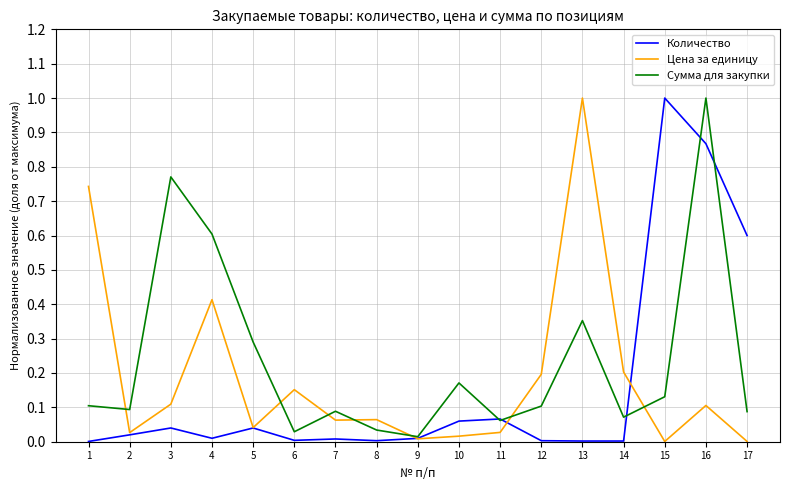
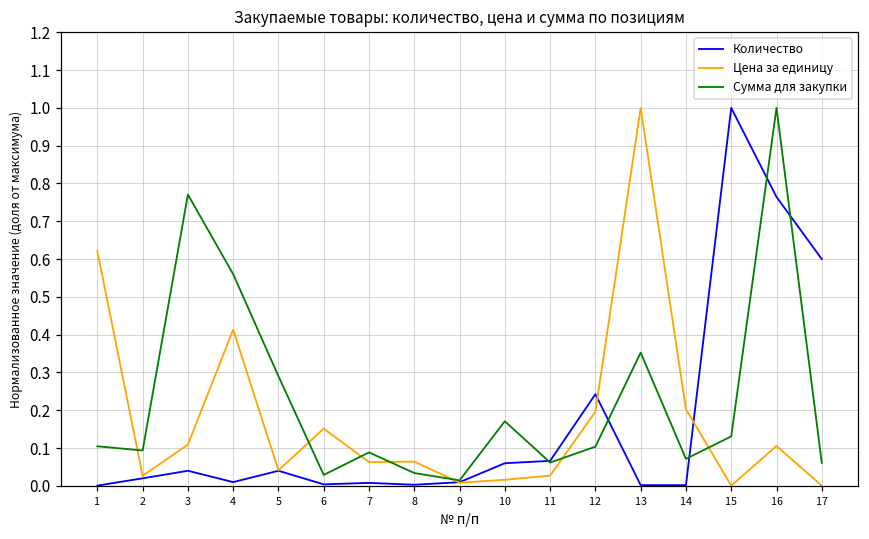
  {
    "Количество": {
      "1": 0.00,
      "3": 0.04,
      "4": 0.01,
      "6": 0.00,
      "7": 0.01,
      "8": 0.00,
      "10": 0.06,
-     "12": 0.00,
+     "12": 0.24,
      "13": 0.00,
      "14": 0.00,
      "15": 1.00,
-     "16": 0.87,
+     "16": 0.76,
      "17": 0.60
    },
    "Цена за единицу": {
-     "1": 0.74,
+     "1": 0.62,
      "3": 0.11,
      "4": 0.41,
      "6": 0.15,
      "7": 0.06,
      "8": 0.06,
      "10": 0.02,
      "11": 0.03,
      "12": 0.20,
      "13": 1.00,
      "14": 0.20,
      "15": 0.00,
      "16": 0.11,
      "17": 0.00
    },
    "Сумма для закупки": {
      "1": 0.10,
      "2": 0.09,
      "3": 0.77,
-     "4": 0.60,
+     "4": 0.56,
      "5": 0.29,
      "6": 0.03,
      "7": 0.09,
      "8": 0.03,
      "10": 0.17,
      "12": 0.10,
      "13": 0.35,
      "14": 0.07,
      "15": 0.13,
      "16": 1.00,
-     "17": 0.09
+     "17": 0.06
    }
  }
